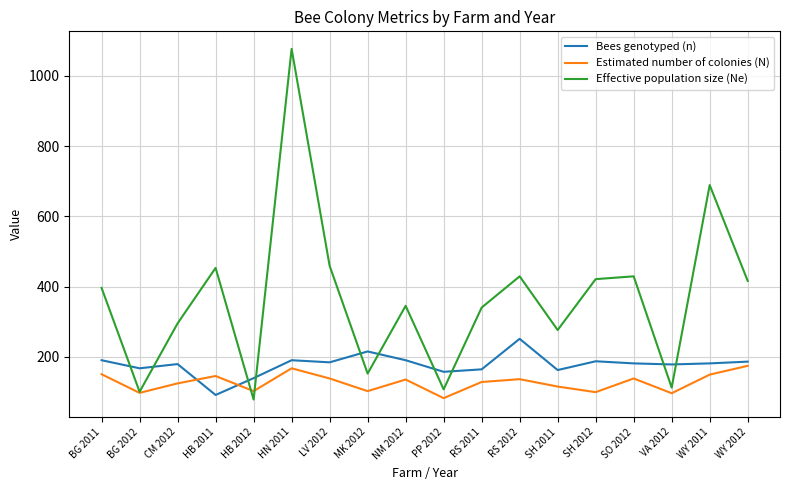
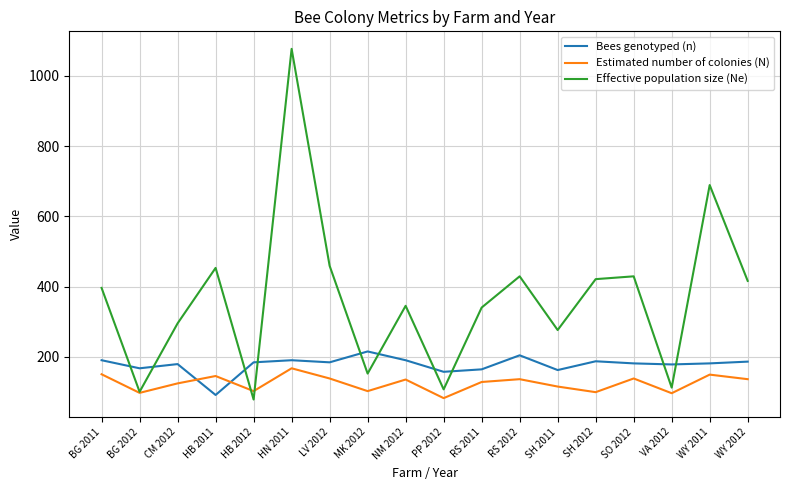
  {
    "Bees genotyped (n)": {
      "BG 2011": 190,
      "BG 2012": 170,
      "CM 2012": 180,
      "HB 2011": 90,
-     "HB 2012": 140,
+     "HB 2012": 180,
      "HN 2011": 190,
      "LV 2012": 180,
      "MK 2012": 220,
      "NM 2012": 190,
      "PP 2012": 160,
      "RS 2011": 160,
-     "RS 2012": 250,
+     "RS 2012": 200,
      "SH 2011": 160,
      "SH 2012": 190,
      "SO 2012": 180,
      "VA 2012": 180,
      "WY 2011": 180,
      "WY 2012": 190
    },
    "Estimated number of colonies (N)": {
      "BG 2011": 150,
      "CM 2012": 120,
      "HB 2011": 150,
      "HB 2012": 100,
      "HN 2011": 170,
      "LV 2012": 140,
      "MK 2012": 100,
      "NM 2012": 140,
      "PP 2012": 80,
      "RS 2011": 130,
      "RS 2012": 140,
      "SH 2011": 120,
      "SH 2012": 100,
      "SO 2012": 140,
      "VA 2012": 100,
      "WY 2011": 150,
-     "WY 2012": 170
+     "WY 2012": 140
    },
    "Effective population size (Ne)": {
      "BG 2011": 400,
      "CM 2012": 300,
      "HB 2011": 450,
      "HB 2012": 80,
      "HN 2011": 1080,
      "LV 2012": 460,
      "MK 2012": 150,
      "NM 2012": 350,
      "PP 2012": 110,
      "RS 2011": 340,
      "RS 2012": 430,
      "SH 2011": 280,
      "SH 2012": 420,
      "SO 2012": 430,
      "VA 2012": 110,
      "WY 2011": 690,
      "WY 2012": 420
    }
  }
